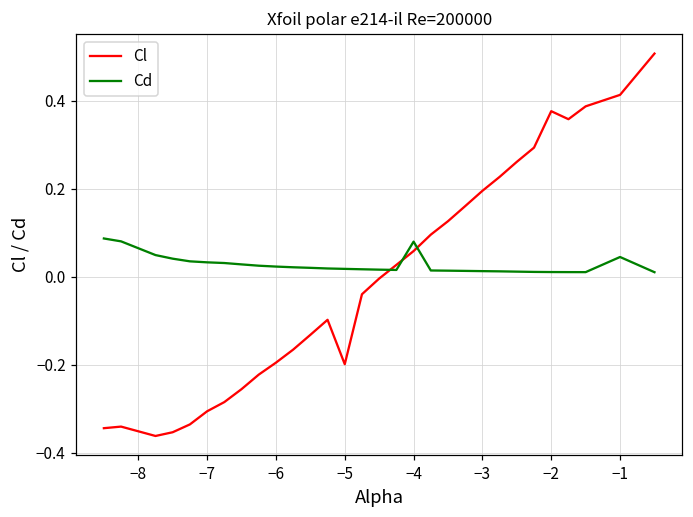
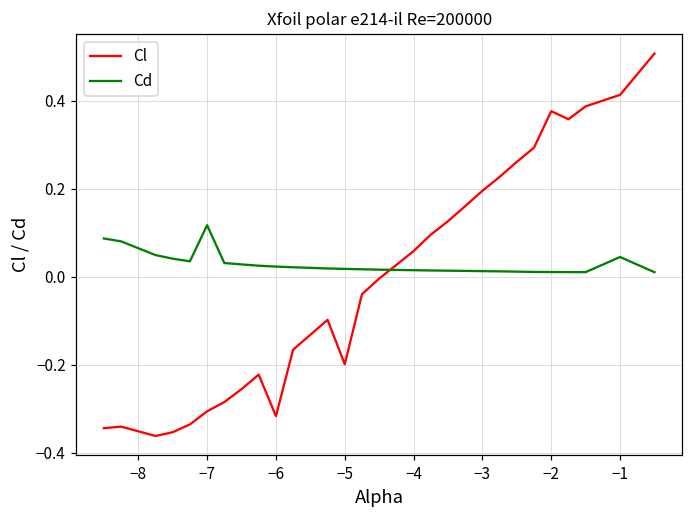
  {
    "Cl": {
      "−7": -0.31,
-     "−6": -0.20,
+     "−6": -0.32,
      "−5": -0.20,
      "−4": 0.06,
      "−3": 0.20,
      "−2": 0.38,
      "−1": 0.41
    },
    "Cd": {
-     "−7": 0.03,
+     "−7": 0.12,
      "−6": 0.02,
      "−5": 0.02,
-     "−4": 0.08,
+     "−4": 0.01,
      "−3": 0.01,
      "−2": 0.01,
      "−1": 0.04
    }
  }
